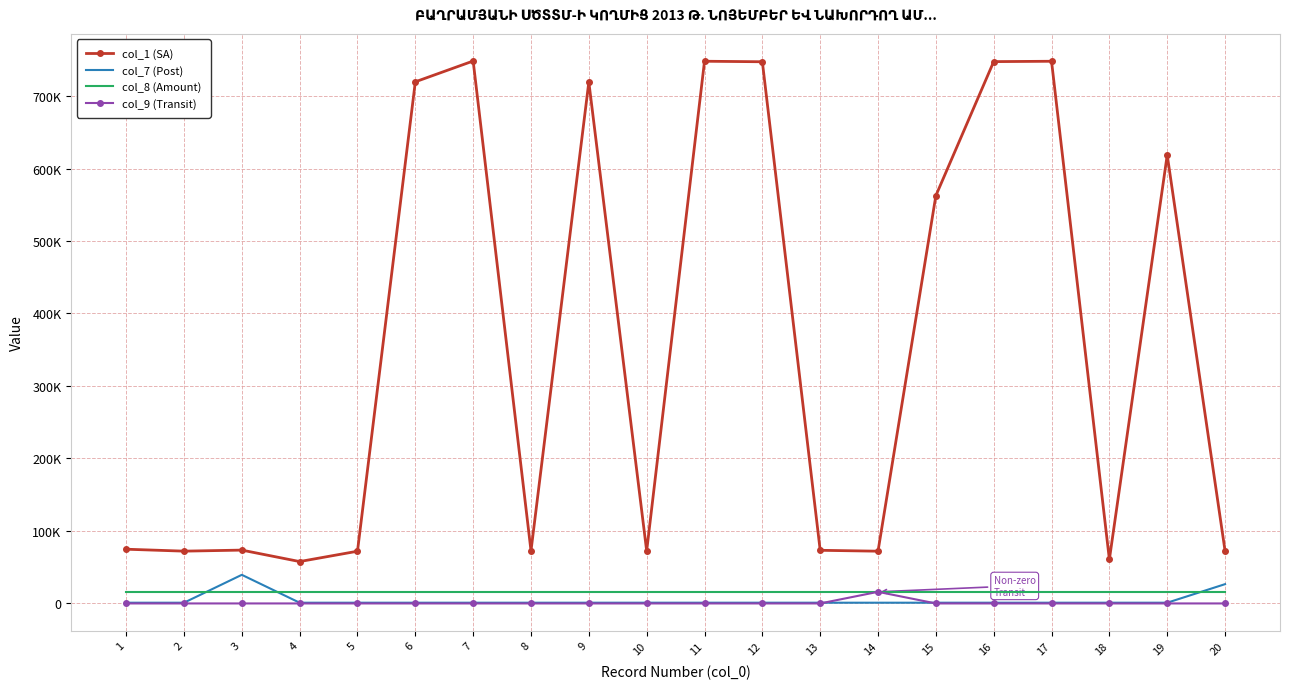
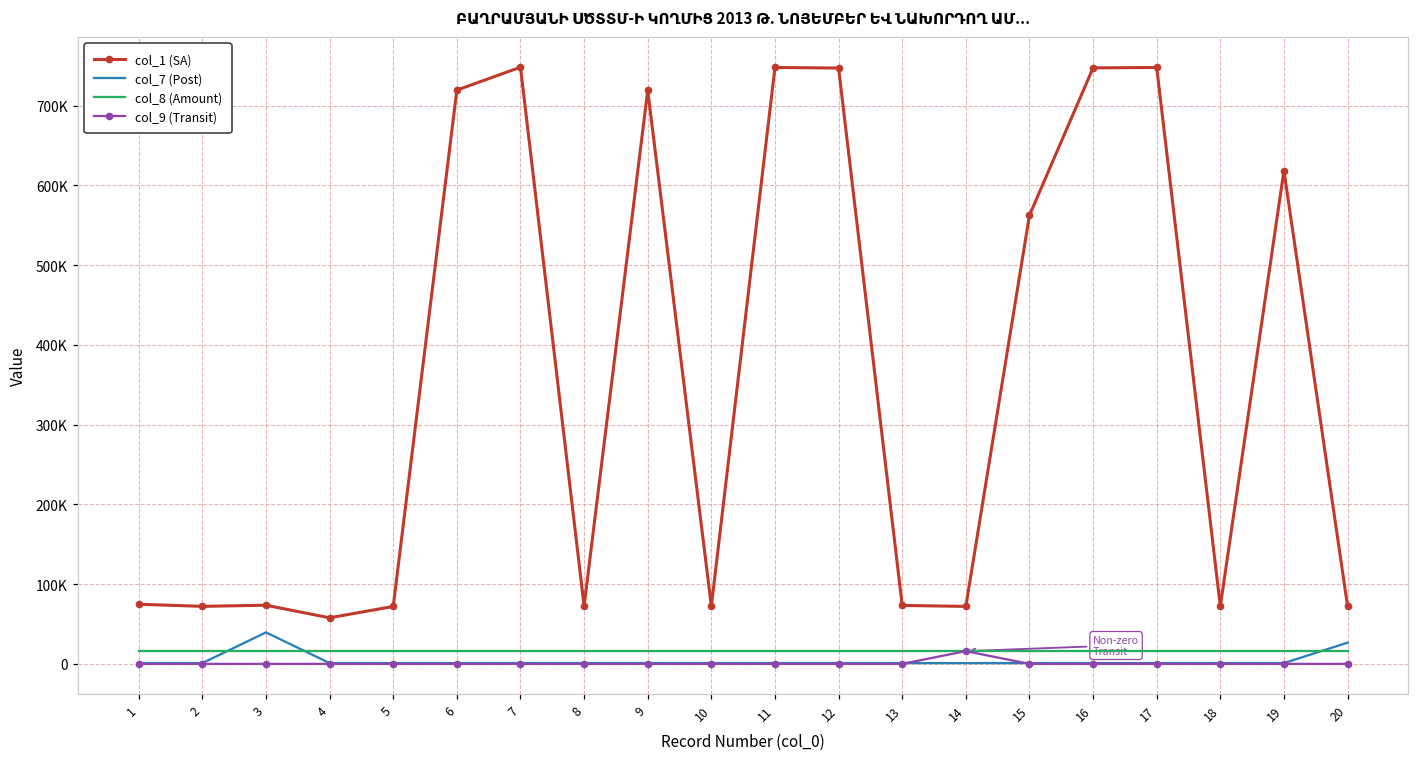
  {
    "col_1 (SA)": {
      "1": 70000,
      "2": 70000,
      "3": 70000,
      "4": 60000,
      "5": 70000,
      "6": 720000,
      "7": 750000,
      "8": 70000,
      "9": 720000,
      "10": 70000,
      "11": 750000,
      "12": 750000,
      "13": 70000,
      "14": 70000,
      "15": 560000,
      "16": 750000,
      "17": 750000,
-     "18": 60000,
+     "18": 70000,
      "19": 620000,
      "20": 70000
    },
    "col_7 (Post)": {
      "3": 40000,
      "14": 0,
      "20": 30000
    },
    "col_8 (Amount)": {
      "1": 20000,
      "2": 20000,
      "3": 20000,
      "4": 20000,
      "5": 20000,
      "6": 20000,
      "7": 20000,
      "8": 20000,
      "9": 20000,
      "10": 20000,
      "11": 20000,
      "12": 20000,
      "13": 20000,
      "15": 20000,
      "17": 20000,
      "18": 20000,
      "19": 20000,
      "20": 20000
    },
    "col_9 (Transit)": {
      "3": 0,
      "20": 0
    }
  }
